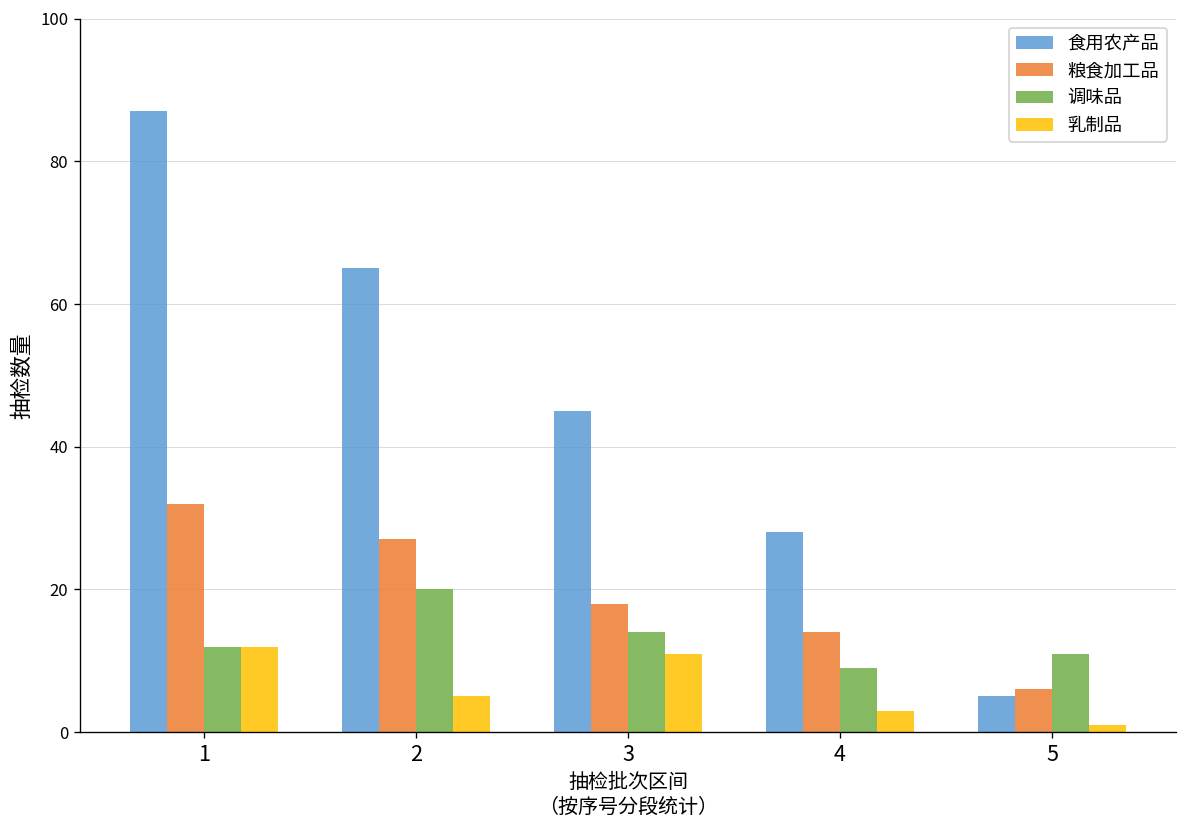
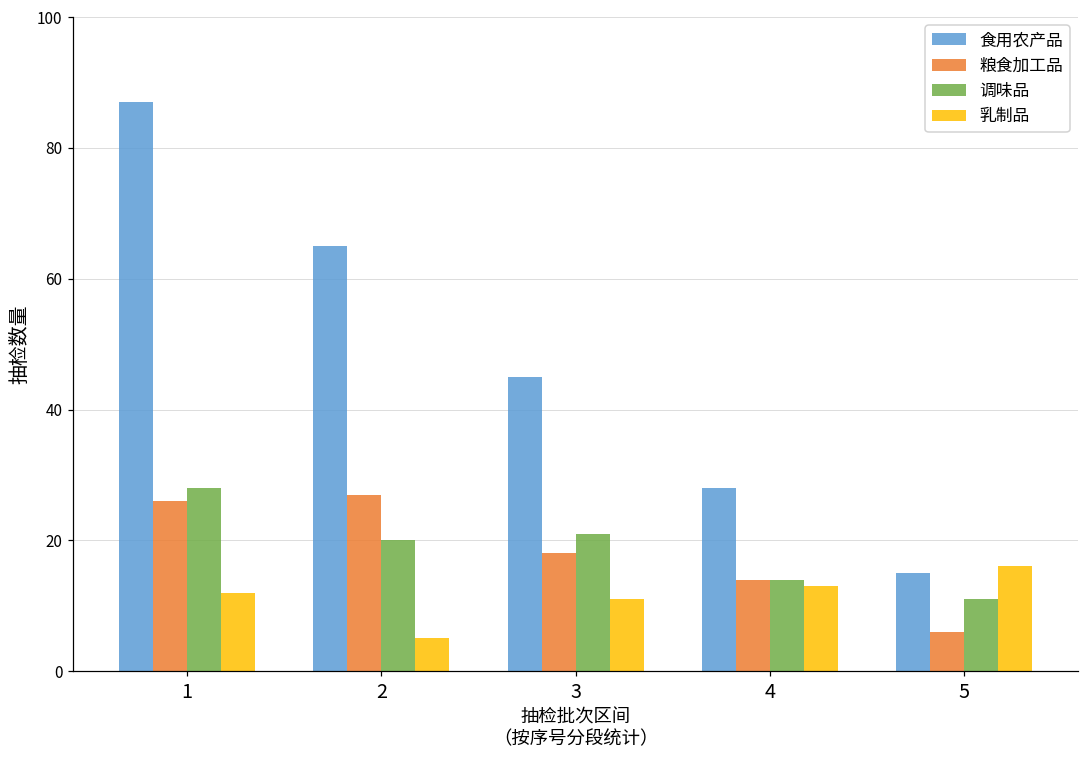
  {
    "食用农产品": {
      "1": 87,
      "2": 65,
      "3": 45,
      "4": 28,
-     "5": 5
+     "5": 15
    },
    "粮食加工品": {
-     "1": 32,
+     "1": 26,
      "2": 27,
      "3": 18,
      "4": 14,
      "5": 6
    },
    "调味品": {
-     "1": 12,
+     "1": 28,
      "2": 20,
-     "3": 14,
-     "4": 9,
+     "3": 21,
+     "4": 14,
      "5": 11
    },
    "乳制品": {
      "1": 12,
      "2": 5,
      "3": 11,
-     "4": 3,
-     "5": 1
+     "4": 13,
+     "5": 16
    }
  }
